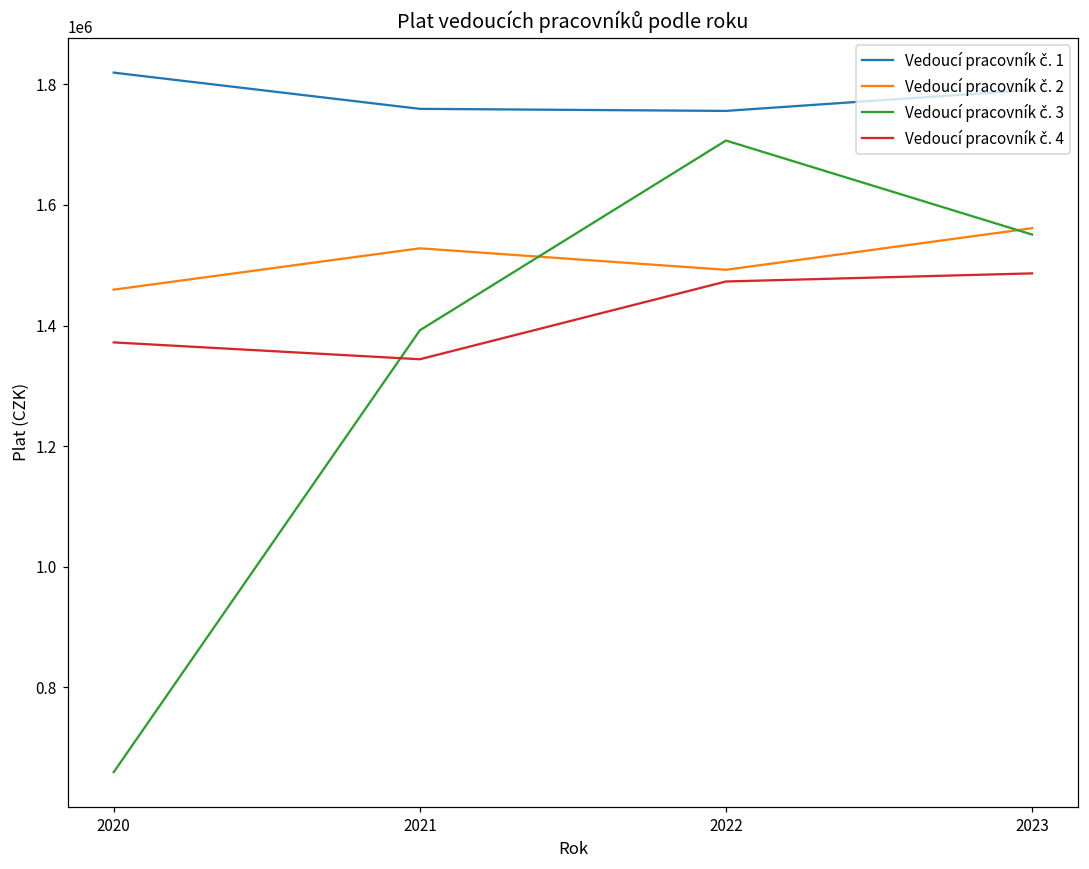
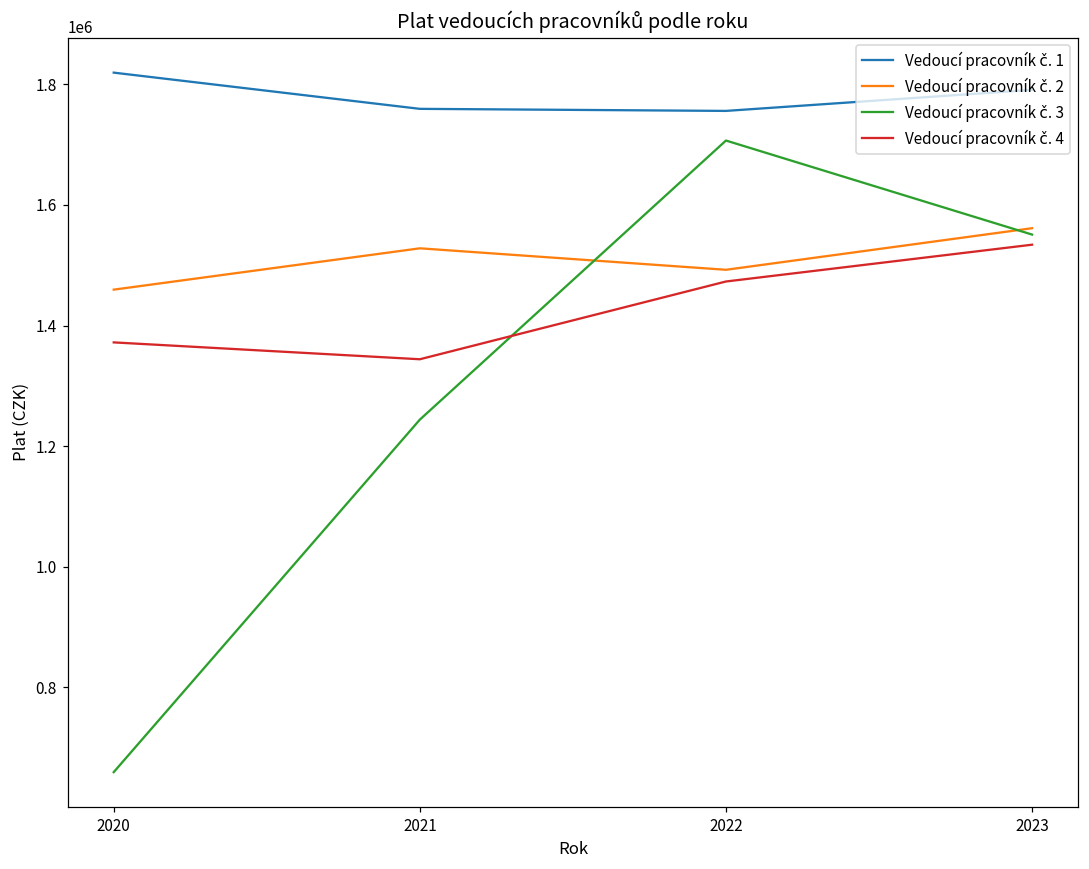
  {
    "Vedoucí pracovník č. 1": {
      "2020": 1820000,
      "2021": 1760000,
      "2022": 1760000
    },
    "Vedoucí pracovník č. 2": {
      "2020": 1460000,
      "2021": 1530000,
      "2022": 1490000,
      "2023": 1560000
    },
    "Vedoucí pracovník č. 3": {
      "2020": 660000,
-     "2021": 1390000,
+     "2021": 1240000,
      "2022": 1710000,
      "2023": 1550000
    },
    "Vedoucí pracovník č. 4": {
      "2020": 1370000,
      "2021": 1340000,
      "2022": 1470000,
-     "2023": 1490000
+     "2023": 1530000
    }
  }
